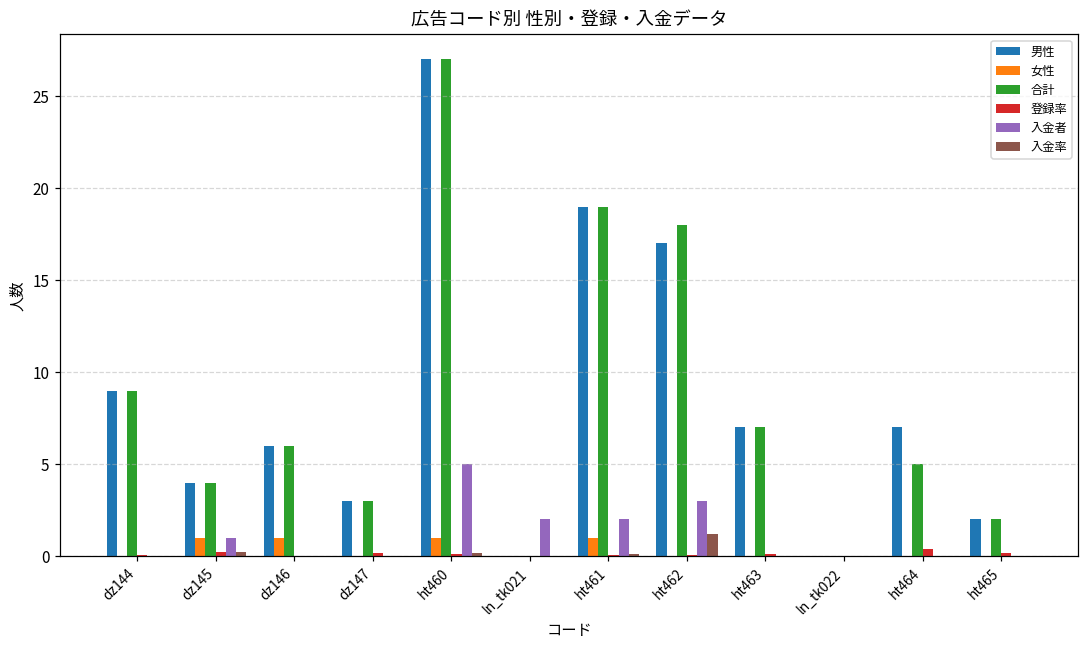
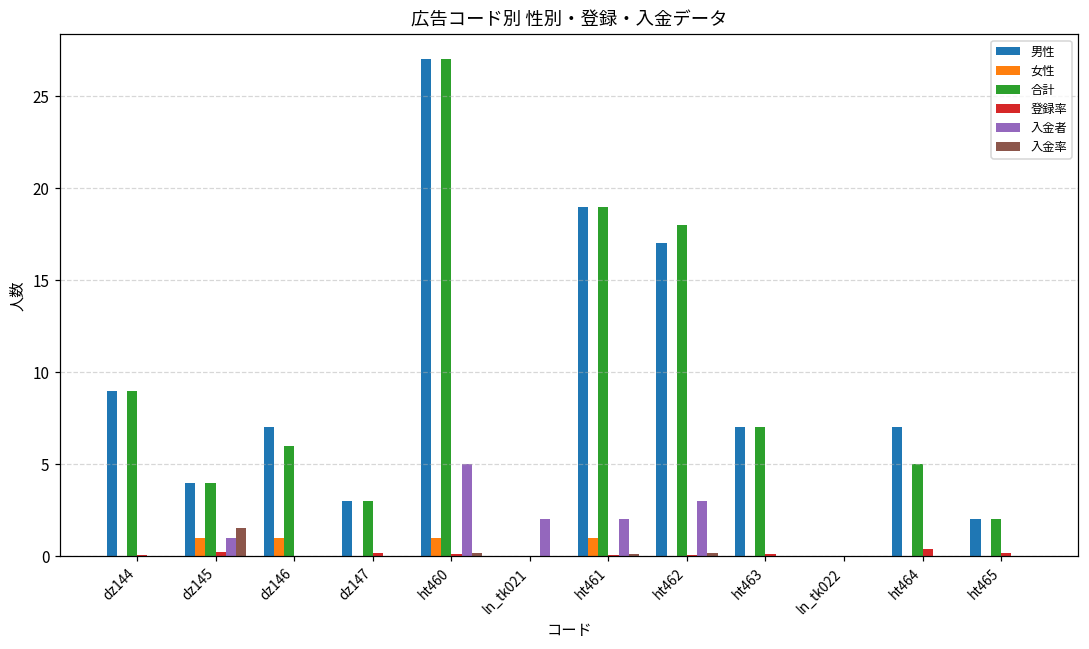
  {
    "男性": {
      "dz144": 9,
      "dz145": 4,
-     "dz146": 6,
+     "dz146": 7,
      "dz147": 3,
      "ht460": 27,
      "ln_tk021": 0,
      "ht461": 19,
      "ht462": 17,
      "ht463": 7,
      "ln_tk022": 0,
      "ht464": 7,
      "ht465": 2
    },
    "女性": {
      "dz144": 0.0,
      "dz145": 1.0,
      "dz146": 1.0,
      "dz147": 0.0,
      "ht460": 1.0,
      "ln_tk021": 0.0,
      "ht461": 1.0,
      "ht462": 0.0,
      "ht463": 0.0,
      "ln_tk022": 0.0,
      "ht464": 0.0,
      "ht465": 0.0
    },
    "合計": {
      "dz144": 9.0,
      "dz145": 4.0,
      "dz146": 6.0,
      "dz147": 3.0,
      "ht460": 27.0,
      "ln_tk021": 0.0,
      "ht461": 19.0,
      "ht462": 18.0,
      "ht463": 7.0,
      "ln_tk022": 0.0,
      "ht464": 5.0,
      "ht465": 2.0
    },
    "登録率": {
      "dz145": 0.3,
      "dz147": 0.2,
      "ln_tk021": 0.0,
      "ln_tk022": 0.0,
      "ht464": 0.4,
      "ht465": 0.2
    },
    "入金者": {
      "dz144": 0.0,
      "dz145": 1.0,
      "dz146": 0.0,
      "dz147": 0.0,
      "ht460": 5.0,
      "ln_tk021": 2.0,
      "ht461": 2.0,
      "ht462": 3.0,
      "ht463": 0.0,
      "ln_tk022": 0.0,
      "ht464": 0.0,
      "ht465": 0.0
    },
    "入金率": {
      "dz144": 0.0,
-     "dz145": 0.3,
+     "dz145": 1.5,
      "dz146": 0.0,
      "dz147": 0.0,
      "ht460": 0.2,
      "ln_tk021": 0.0,
-     "ht462": 1.2,
+     "ht462": 0.2,
      "ht463": 0.0,
      "ln_tk022": 0.0,
      "ht464": 0.0,
      "ht465": 0.0
    }
  }
